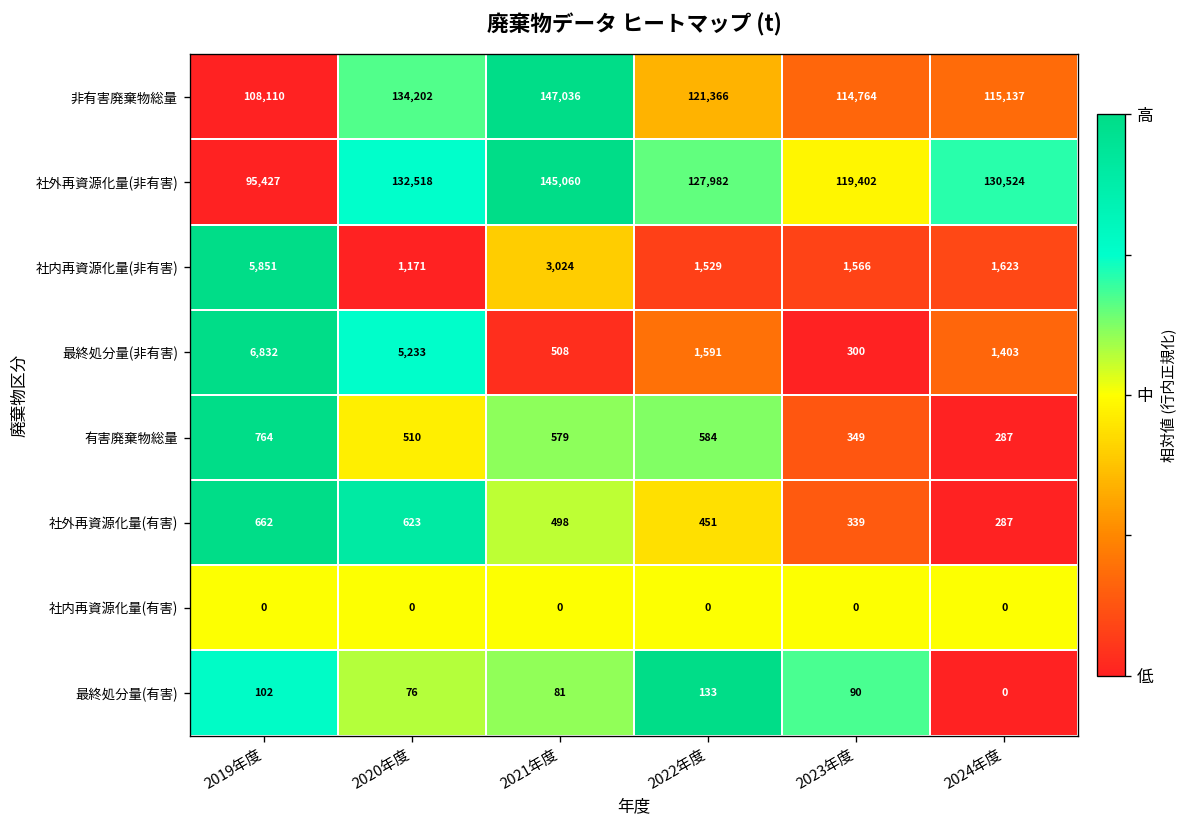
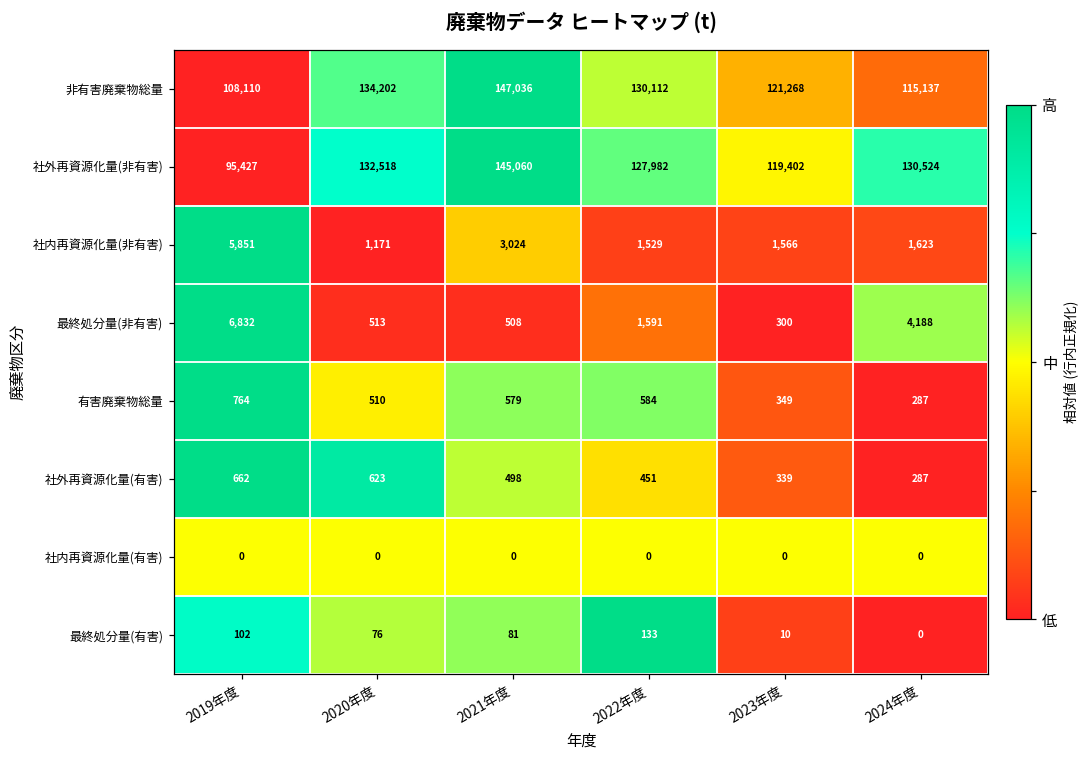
  {
    "非有害廃棄物総量": {
      "2019年度": "108,110",
      "2020年度": "134,202",
      "2021年度": "147,036",
-     "2022年度": "121,366",
-     "2023年度": "114,764",
+     "2022年度": "130,112",
+     "2023年度": "121,268",
      "2024年度": "115,137"
    },
    "社外再資源化量(非有害)": {
      "2019年度": "95,427",
      "2020年度": "132,518",
      "2021年度": "145,060",
      "2022年度": "127,982",
      "2023年度": "119,402",
      "2024年度": "130,524"
    },
    "社内再資源化量(非有害)": {
      "2019年度": "5,851",
      "2020年度": "1,171",
      "2021年度": "3,024",
      "2022年度": "1,529",
      "2023年度": "1,566",
      "2024年度": "1,623"
    },
    "最終処分量(非有害)": {
      "2019年度": "6,832",
-     "2020年度": "5,233",
+     "2020年度": "513",
      "2021年度": "508",
      "2022年度": "1,591",
      "2023年度": "300",
-     "2024年度": "1,403"
+     "2024年度": "4,188"
    },
    "有害廃棄物総量": {
      "2019年度": "764",
      "2020年度": "510",
      "2021年度": "579",
      "2022年度": "584",
      "2023年度": "349",
      "2024年度": "287"
    },
    "社外再資源化量(有害)": {
      "2019年度": "662",
      "2020年度": "623",
      "2021年度": "498",
      "2022年度": "451",
      "2023年度": "339",
      "2024年度": "287"
    },
    "社内再資源化量(有害)": {
      "2019年度": "0",
      "2020年度": "0",
      "2021年度": "0",
      "2022年度": "0",
      "2023年度": "0",
      "2024年度": "0"
    },
    "最終処分量(有害)": {
      "2019年度": "102",
      "2020年度": "76",
      "2021年度": "81",
      "2022年度": "133",
-     "2023年度": "90",
+     "2023年度": "10",
      "2024年度": "0"
    }
  }
